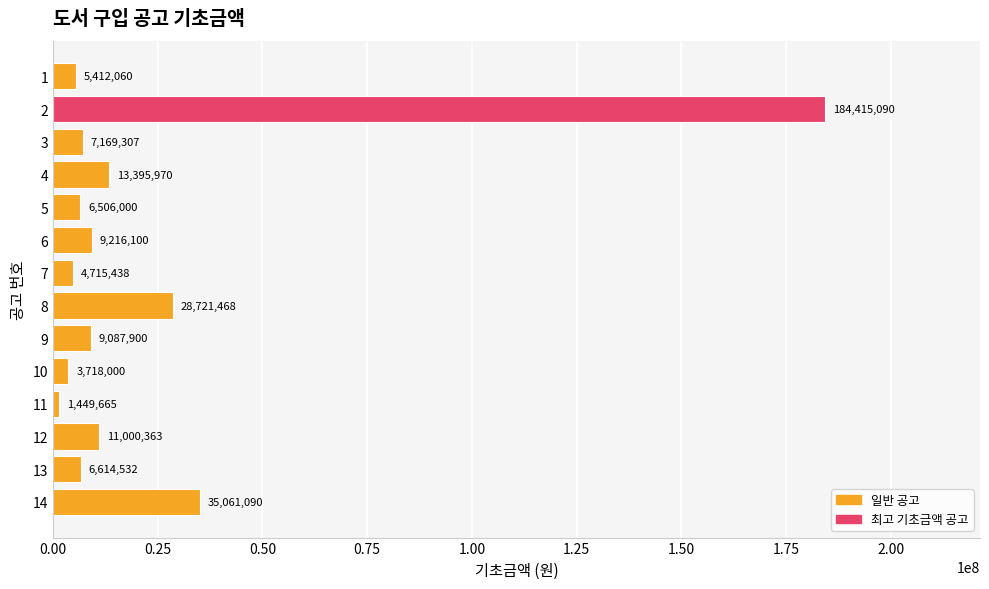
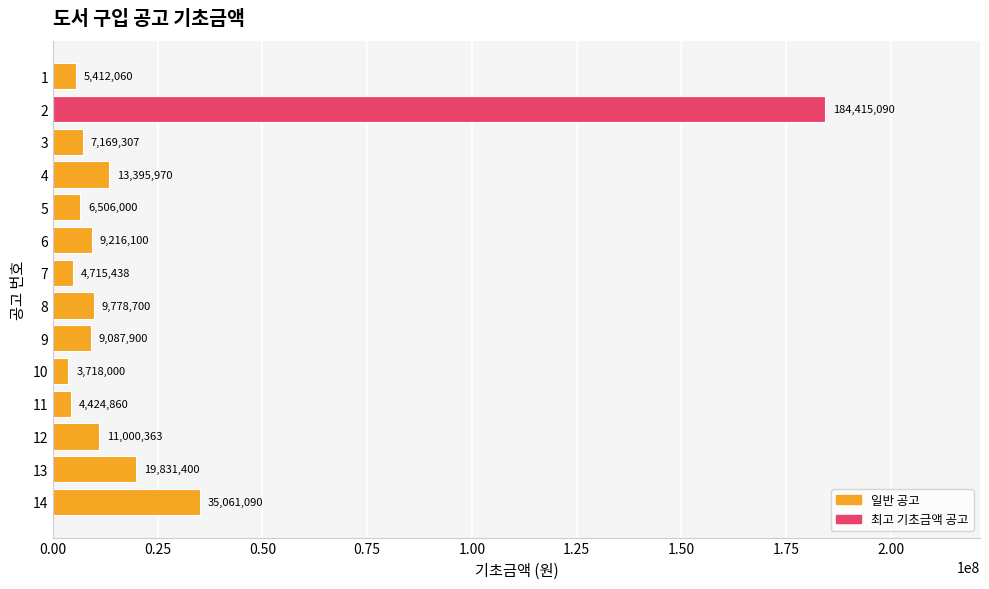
  {
    "1": "5,412,060",
    "2": "184,415,090",
    "3": "7,169,307",
    "4": "13,395,970",
    "5": "6,506,000",
    "6": "9,216,100",
    "7": "4,715,438",
-   "8": "28,721,468",
+   "8": "9,778,700",
    "9": "9,087,900",
    "10": "3,718,000",
-   "11": "1,449,665",
+   "11": "4,424,860",
    "12": "11,000,363",
-   "13": "6,614,532",
+   "13": "19,831,400",
    "14": "35,061,090"
  }
